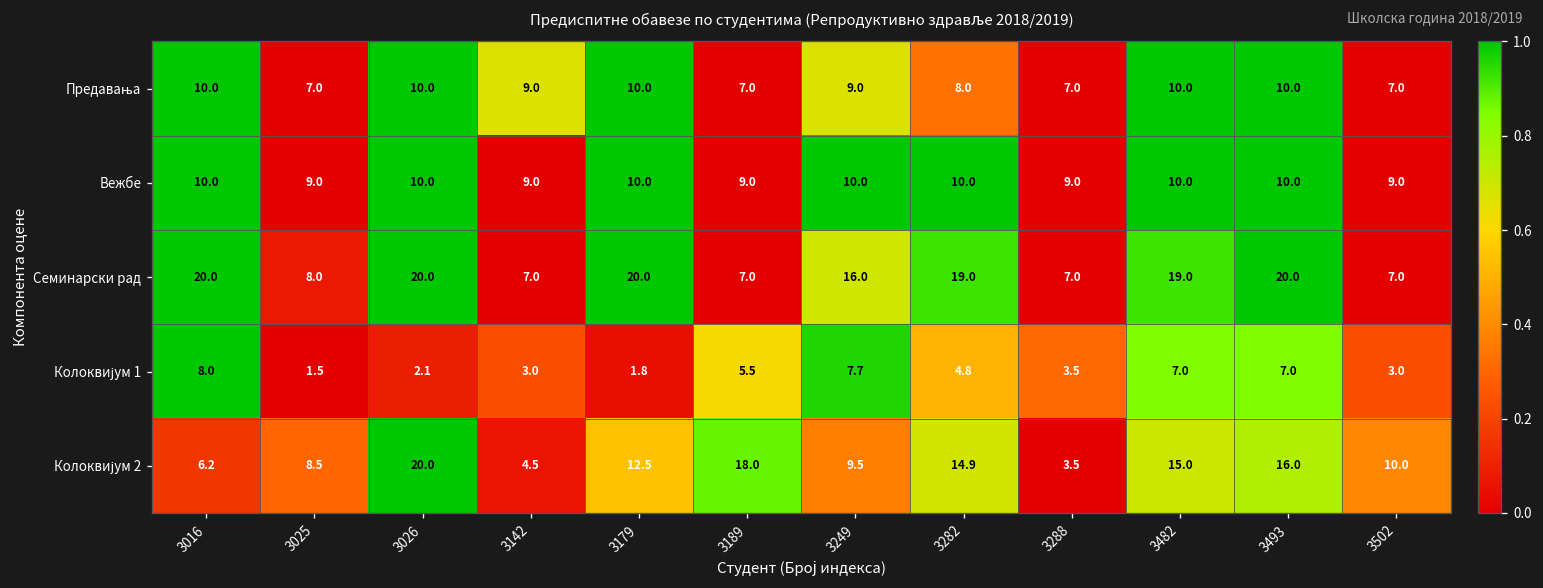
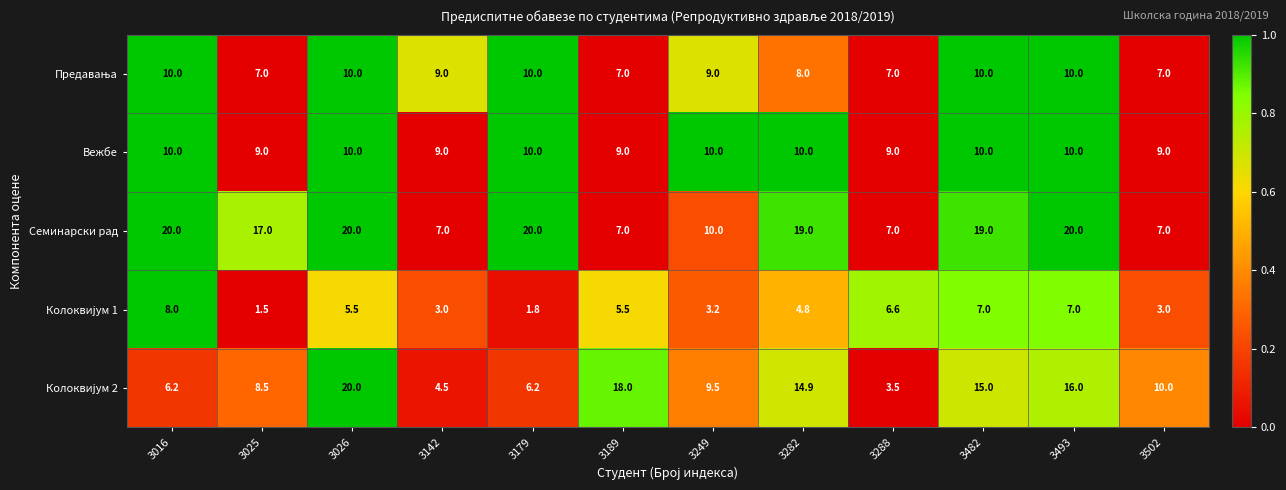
  {
    "Предавања": {
      "3016": 10.0,
      "3025": 7.0,
      "3026": 10.0,
      "3142": 9.0,
      "3179": 10.0,
      "3189": 7.0,
      "3249": 9.0,
      "3282": 8.0,
      "3288": 7.0,
      "3482": 10.0,
      "3493": 10.0,
      "3502": 7.0
    },
    "Вежбе": {
      "3016": 10.0,
      "3025": 9.0,
      "3026": 10.0,
      "3142": 9.0,
      "3179": 10.0,
      "3189": 9.0,
      "3249": 10.0,
      "3282": 10.0,
      "3288": 9.0,
      "3482": 10.0,
      "3493": 10.0,
      "3502": 9.0
    },
    "Семинарски рад": {
      "3016": 20.0,
-     "3025": 8.0,
+     "3025": 17.0,
      "3026": 20.0,
      "3142": 7.0,
      "3179": 20.0,
      "3189": 7.0,
-     "3249": 16.0,
+     "3249": 10.0,
      "3282": 19.0,
      "3288": 7.0,
      "3482": 19.0,
      "3493": 20.0,
      "3502": 7.0
    },
    "Колоквијум 1": {
      "3016": 8.0,
      "3025": 1.5,
-     "3026": 2.1,
+     "3026": 5.5,
      "3142": 3.0,
      "3179": 1.8,
      "3189": 5.5,
-     "3249": 7.7,
+     "3249": 3.2,
      "3282": 4.8,
-     "3288": 3.5,
+     "3288": 6.6,
      "3482": 7.0,
      "3493": 7.0,
      "3502": 3.0
    },
    "Колоквијум 2": {
      "3016": 6.2,
      "3025": 8.5,
      "3026": 20.0,
      "3142": 4.5,
-     "3179": 12.5,
+     "3179": 6.2,
      "3189": 18.0,
      "3249": 9.5,
      "3282": 14.9,
      "3288": 3.5,
      "3482": 15.0,
      "3493": 16.0,
      "3502": 10.0
    }
  }
